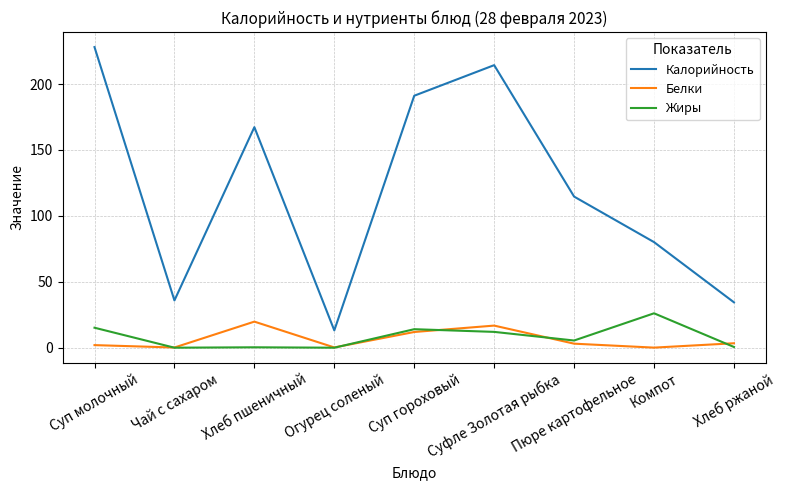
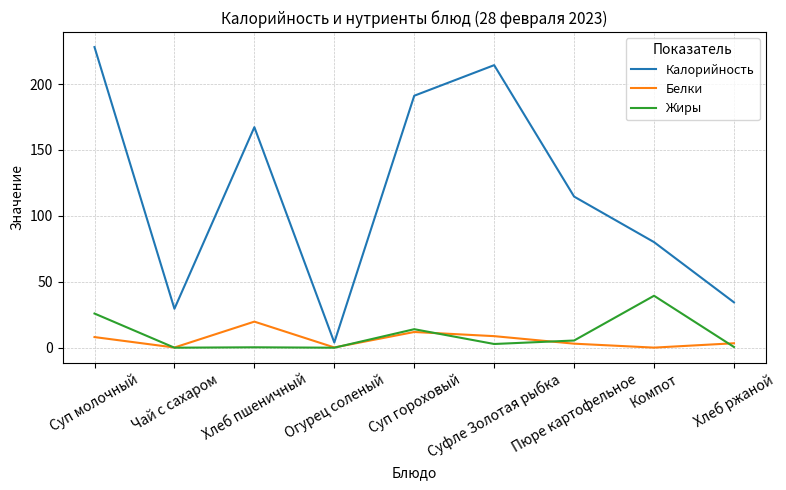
  {
    "Калорийность": {
      "Суп молочный": 228,
-     "Чай с сахаром": 36,
+     "Чай с сахаром": 30,
      "Хлеб пшеничный": 167,
-     "Огурец соленый": 13,
+     "Огурец соленый": 4,
      "Суп гороховый": 191,
      "Суфле Золотая рыбка": 214,
      "Пюре картофельное": 115,
      "Компот": 80,
      "Хлеб ржаной": 34
    },
    "Белки": {
-     "Суп молочный": 2,
+     "Суп молочный": 8,
      "Хлеб пшеничный": 20,
      "Суп гороховый": 12,
-     "Суфле Золотая рыбка": 17,
+     "Суфле Золотая рыбка": 9,
      "Пюре картофельное": 3,
      "Компот": 0,
      "Хлеб ржаной": 3
    },
    "Жиры": {
-     "Суп молочный": 15,
+     "Суп молочный": 26,
      "Хлеб пшеничный": 0,
      "Суп гороховый": 14,
-     "Суфле Золотая рыбка": 12,
+     "Суфле Золотая рыбка": 3,
      "Пюре картофельное": 5,
-     "Компот": 26,
+     "Компот": 39,
      "Хлеб ржаной": 1
    }
  }
